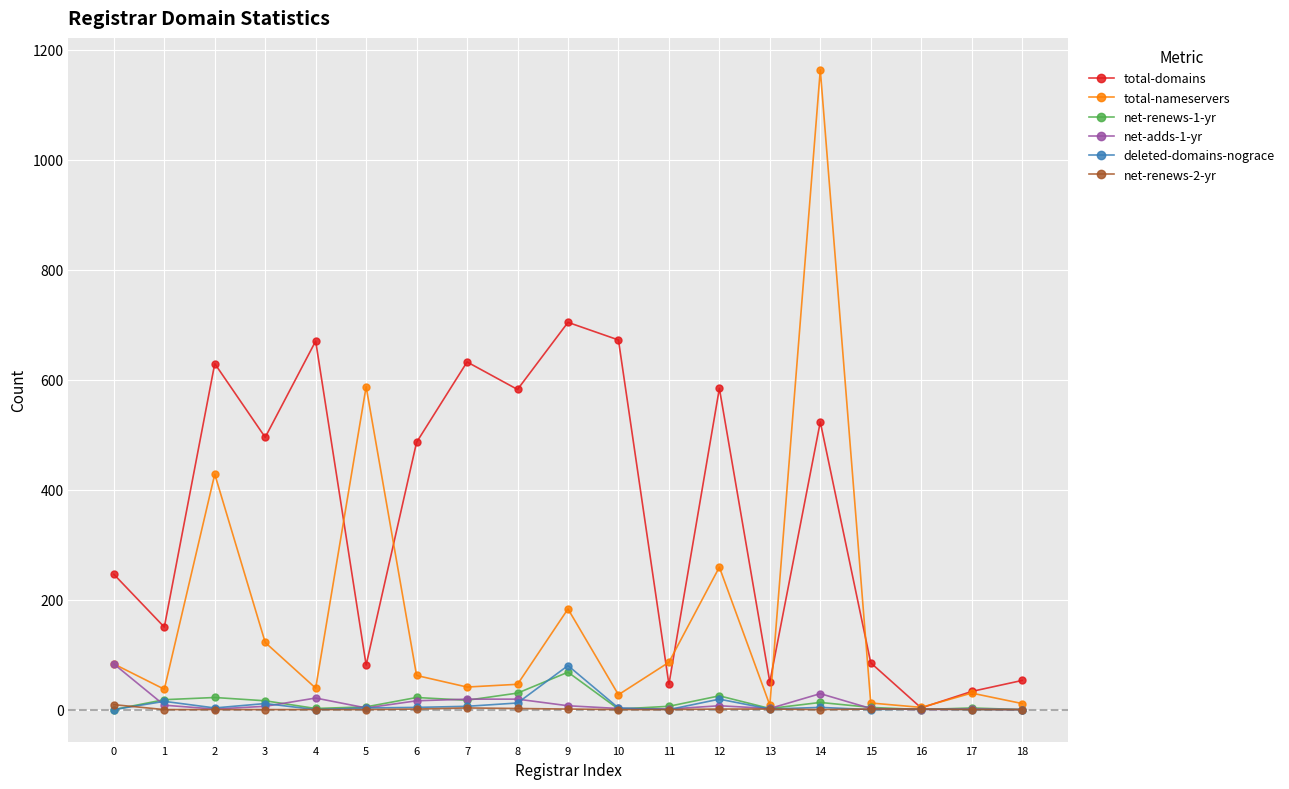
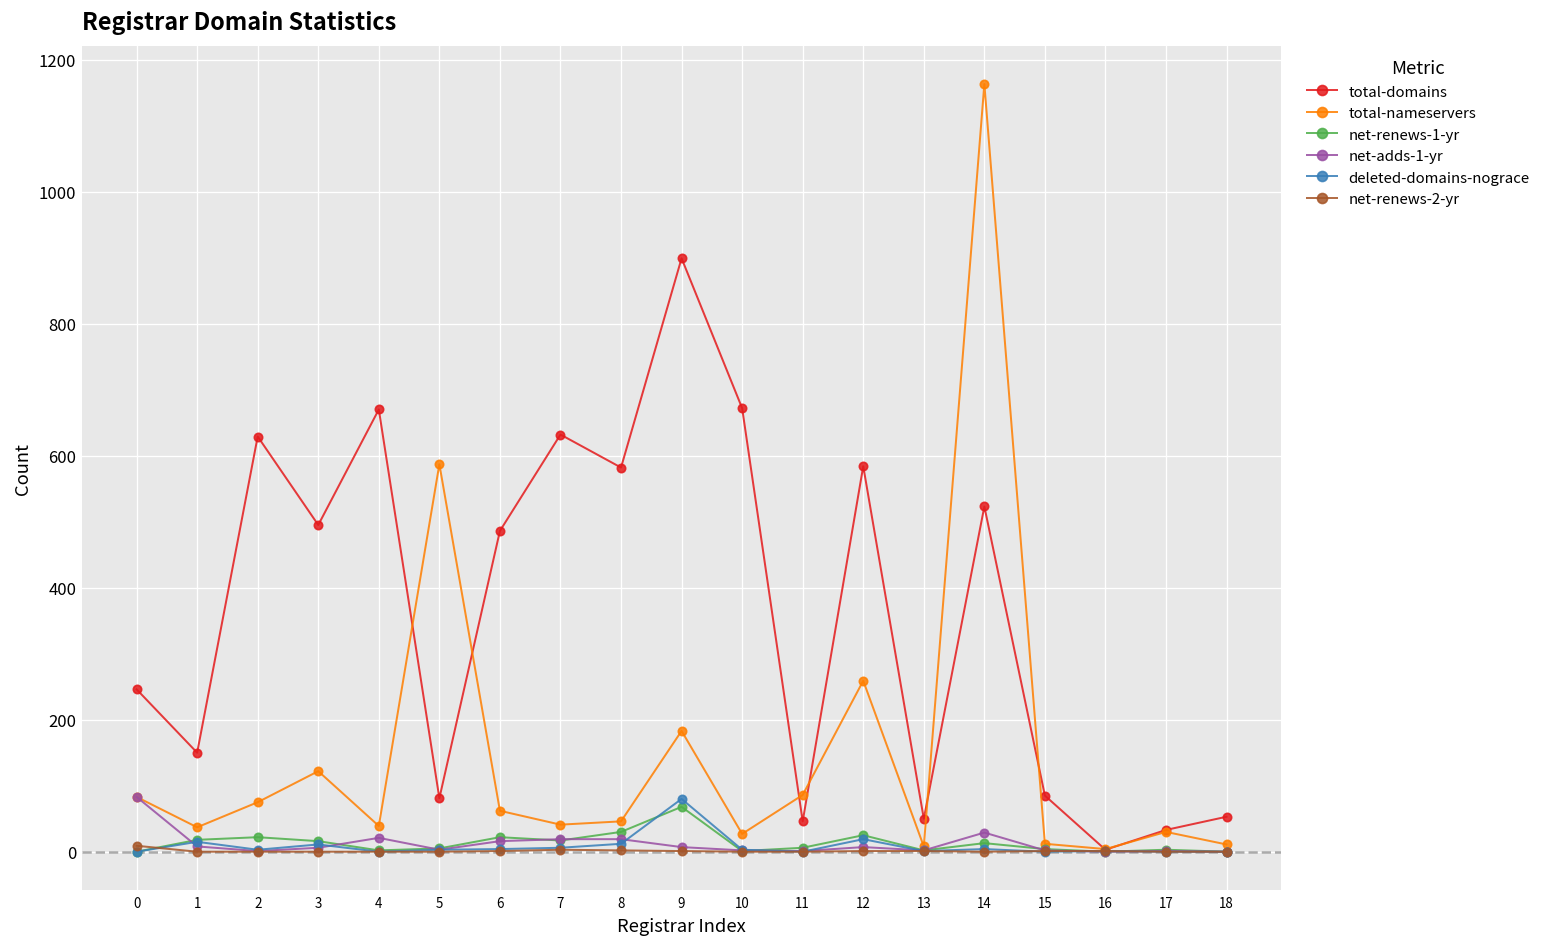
  {
    "total-domains": {
      "0": 250,
      "1": 150,
      "2": 630,
      "3": 500,
      "4": 670,
      "5": 80,
      "6": 490,
      "7": 630,
      "8": 580,
-     "9": 700,
+     "9": 900,
      "10": 670,
      "11": 50,
      "12": 580,
      "13": 50,
      "14": 520,
      "15": 90,
      "18": 50
    },
    "total-nameservers": {
      "1": 40,
-     "2": 430,
+     "2": 80,
      "3": 120,
      "4": 40,
      "5": 590,
      "6": 60,
      "7": 40,
      "8": 50,
      "9": 180,
      "10": 30,
      "11": 90,
      "12": 260,
      "13": 10,
      "14": 1160,
      "15": 10,
      "18": 10
    },
    "net-renews-1-yr": {
      "2": 20,
      "3": 20,
      "6": 20,
      "8": 30,
      "9": 70,
      "11": 10,
      "12": 30,
      "14": 10
    },
    "net-adds-1-yr": {
      "1": 10,
      "3": 10,
      "4": 20,
      "6": 20,
      "8": 20,
      "9": 10,
      "12": 10,
      "14": 30
    },
    "deleted-domains-nograce": {
      "3": 10,
      "8": 10,
      "9": 80,
      "12": 20
    },
    "net-renews-2-yr": {
      "0": 10,
      "1": 0,
      "3": 0,
      "8": 0,
      "9": 0,
      "12": 0
    }
  }
